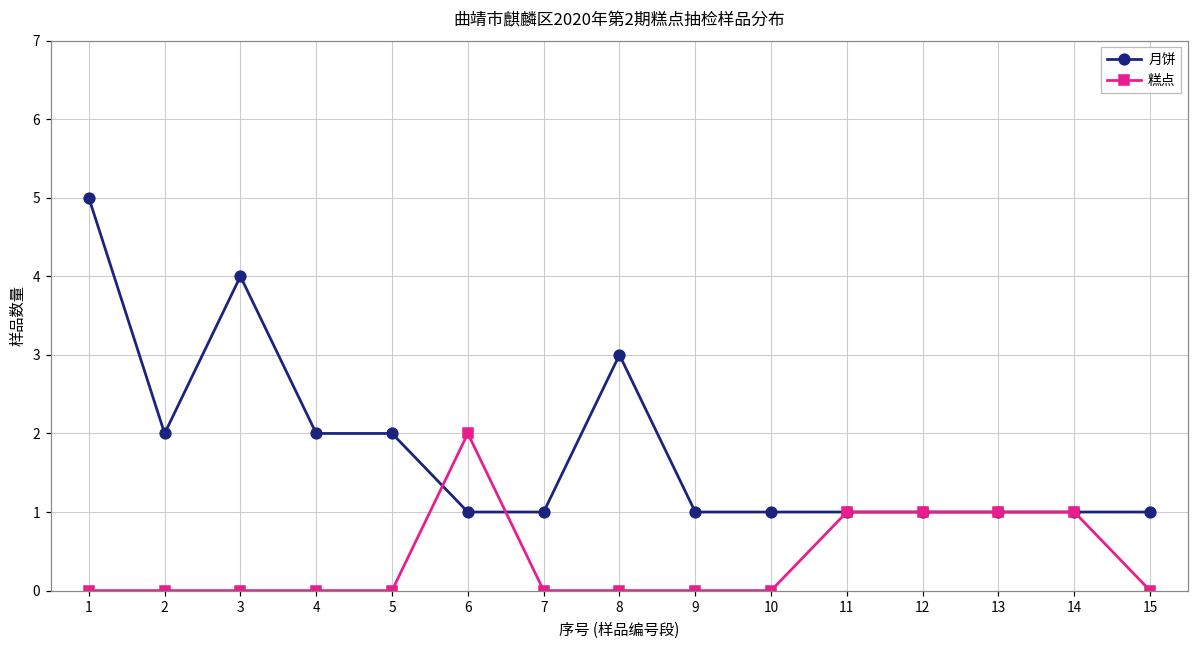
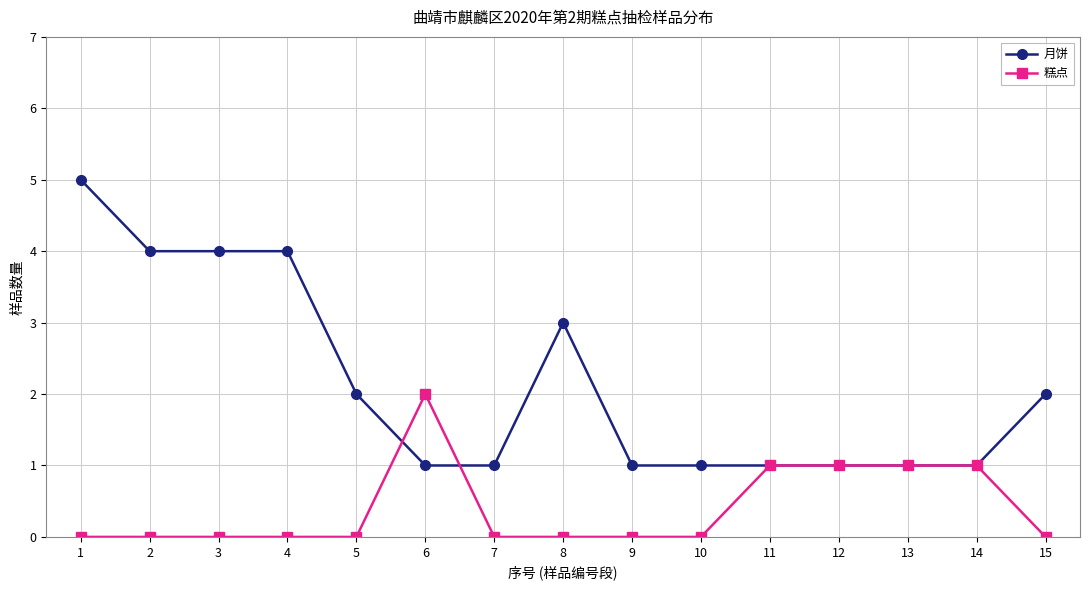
  {
    "月饼": {
      "1": 5,
-     "2": 2,
+     "2": 4,
      "3": 4,
-     "4": 2,
+     "4": 4,
      "5": 2,
      "6": 1,
      "7": 1,
      "8": 3,
      "9": 1,
      "10": 1,
-     "15": 1
+     "15": 2
    },
    "糕点": {
      "1": 0,
      "2": 0,
      "3": 0,
      "4": 0,
      "5": 0,
      "6": 2,
      "7": 0,
      "8": 0,
      "9": 0,
      "10": 0,
      "15": 0
    }
  }
